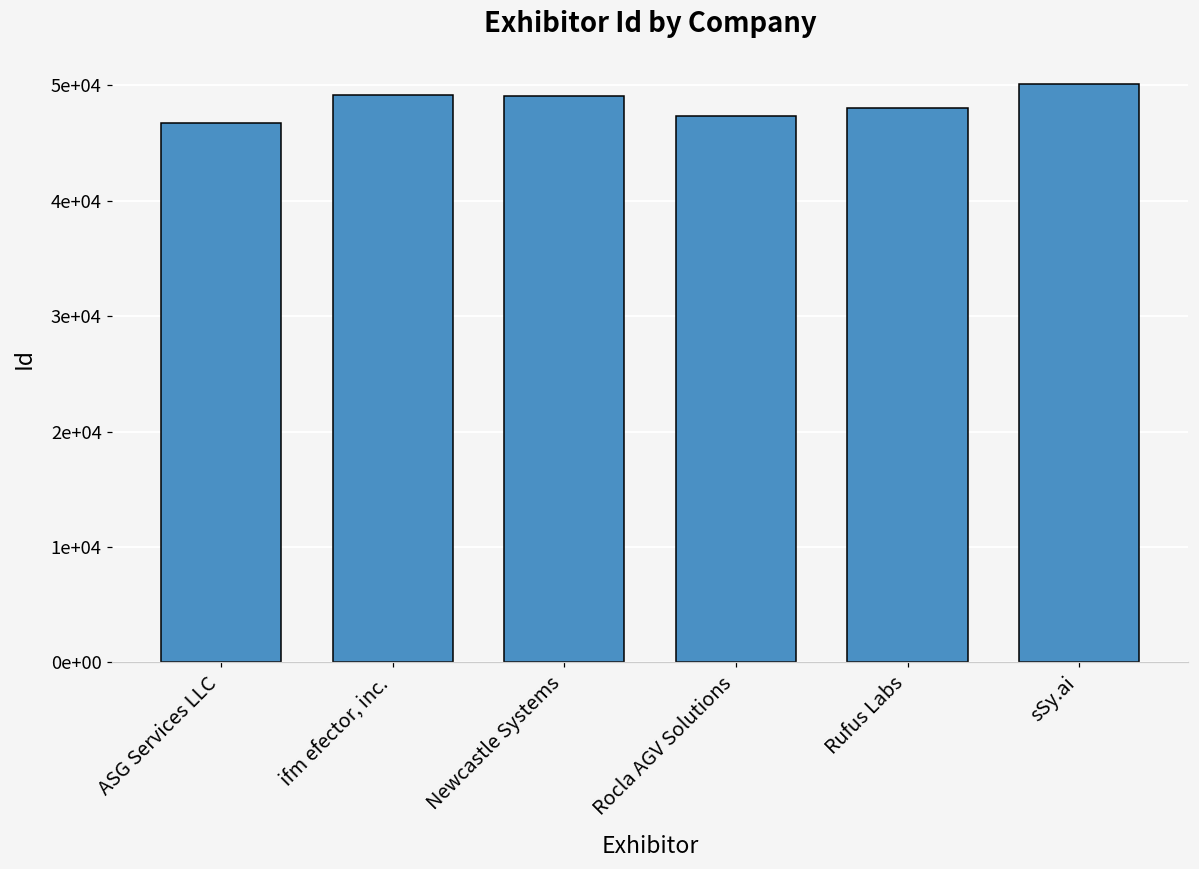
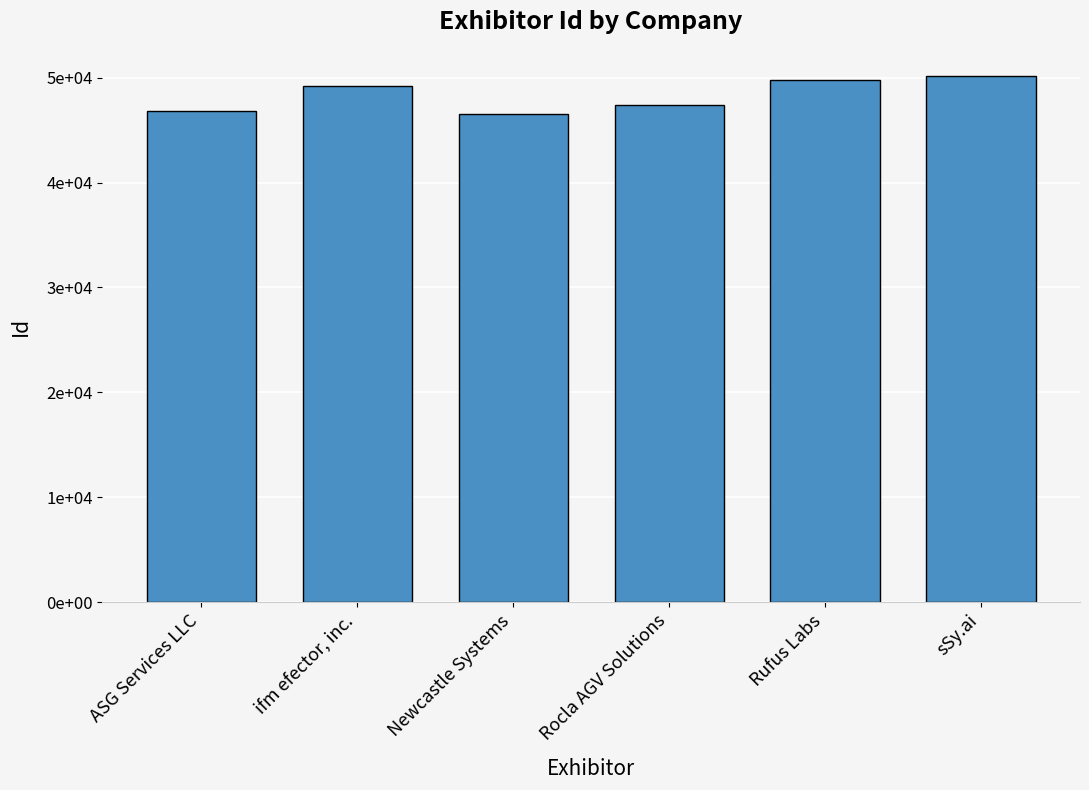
  {
    "ASG Services LLC": 46800,
    "ifm efector, inc.": 49200,
-   "Newcastle Systems": 49000,
+   "Newcastle Systems": 46500,
    "Rocla AGV Solutions": 47300,
-   "Rufus Labs": 48100,
+   "Rufus Labs": 49800,
    "sSy.ai": 50100
  }
